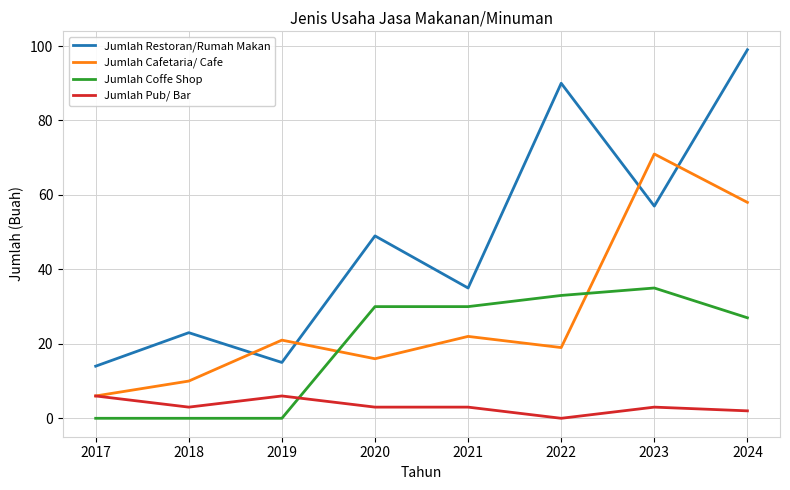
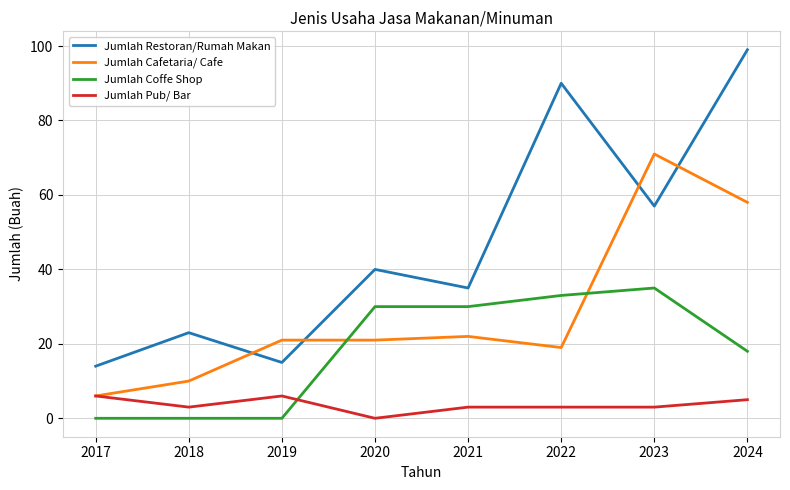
  {
    "Jumlah Restoran/Rumah Makan": {
      "2017": 14,
      "2018": 23,
      "2019": 15,
-     "2020": 49,
+     "2020": 40,
      "2021": 35,
      "2022": 90,
      "2023": 57,
      "2024": 99
    },
    "Jumlah Cafetaria/ Cafe": {
      "2018": 10,
      "2019": 21,
-     "2020": 16,
+     "2020": 21,
      "2021": 22,
      "2022": 19,
      "2023": 71,
      "2024": 58
    },
    "Jumlah Coffe Shop": {
      "2017": 0,
      "2018": 0,
      "2019": 0,
      "2020": 30,
      "2021": 30,
      "2022": 33,
      "2023": 35,
-     "2024": 27
+     "2024": 18
    },
    "Jumlah Pub/ Bar": {
      "2018": 3,
      "2019": 6,
-     "2020": 3,
+     "2020": 0,
      "2021": 3,
-     "2022": 0,
+     "2022": 3,
      "2023": 3,
-     "2024": 2
+     "2024": 5
    }
  }
